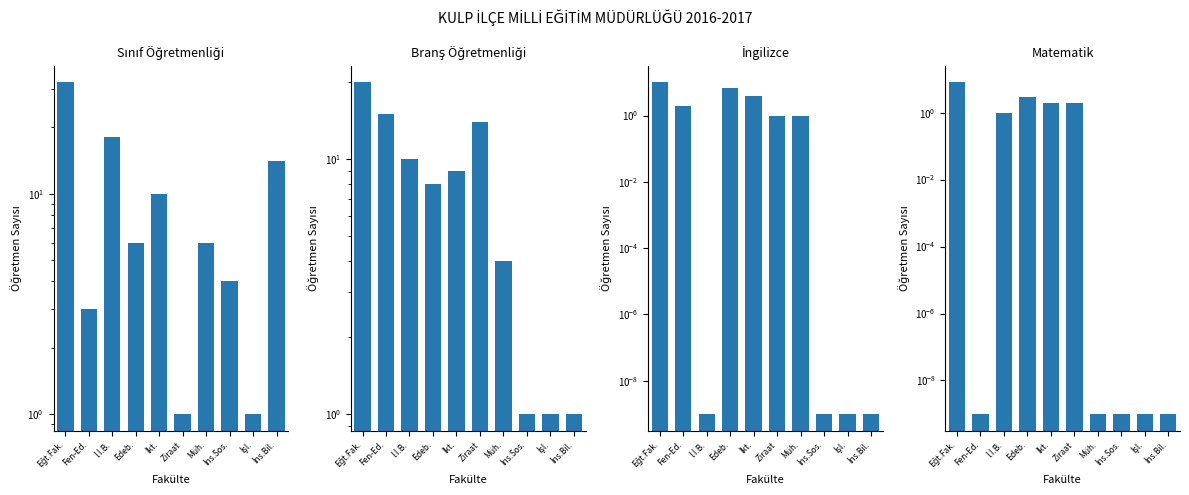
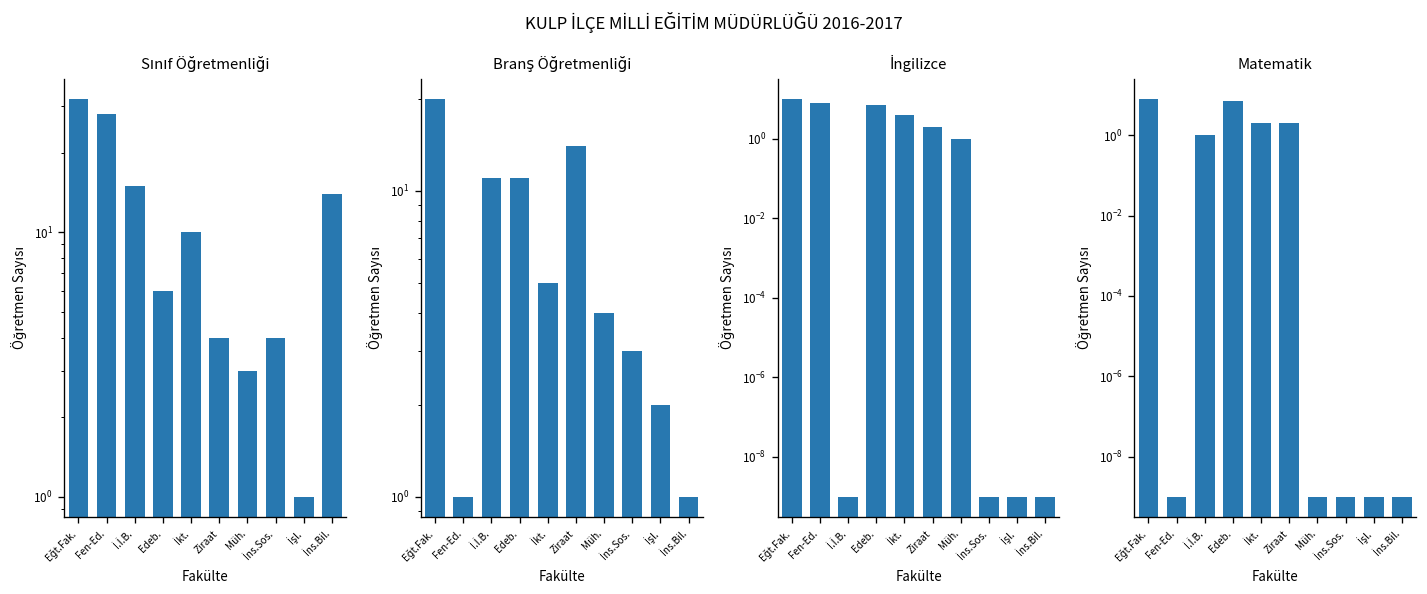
  {
    "Sınıf Öğretmenliği": {
      "Eğt.Fak.": 32,
-     "Fen-Ed.": 3,
-     "İ.İ.B.": 18,
+     "Fen-Ed.": 28,
+     "İ.İ.B.": 15,
      "Edeb.": 6,
      "İkt.": 10,
-     "Ziraat": 1,
-     "Müh.": 6,
+     "Ziraat": 4,
+     "Müh.": 3,
      "İns.Sos.": 4,
      "İşl.": 1,
      "İns.Bil.": 14
    },
    "Branş Öğretmenliği": {
      "Eğt.Fak.": 20,
-     "Fen-Ed.": 15,
-     "İ.İ.B.": 10,
-     "Edeb.": 8,
-     "İkt.": 9,
+     "Fen-Ed.": 1,
+     "İ.İ.B.": 11,
+     "Edeb.": 11,
+     "İkt.": 5,
      "Ziraat": 14,
      "Müh.": 4,
-     "İns.Sos.": 1,
-     "İşl.": 1,
+     "İns.Sos.": 3,
+     "İşl.": 2,
      "İns.Bil.": 1
    },
    "İngilizce": {
      "Eğt.Fak.": 10,
-     "Fen-Ed.": 2,
+     "Fen-Ed.": 8,
      "İ.İ.B.": 0.0000000010,
      "Edeb.": 7,
      "İkt.": 4,
-     "Ziraat": 1.0,
+     "Ziraat": 2,
      "Müh.": 1.0,
      "İns.Sos.": 0.0000000010,
      "İşl.": 0.0000000010,
      "İns.Bil.": 0.0000000010
    },
    "Matematik": {
      "Eğt.Fak.": 8,
      "Fen-Ed.": 0.0000000010,
      "İ.İ.B.": 1,
-     "Edeb.": 3,
+     "Edeb.": 7,
      "İkt.": 2,
      "Ziraat": 2,
      "Müh.": 0.0000000010,
      "İns.Sos.": 0.0000000010,
      "İşl.": 0.0000000010,
      "İns.Bil.": 0.0000000010
    }
  }
